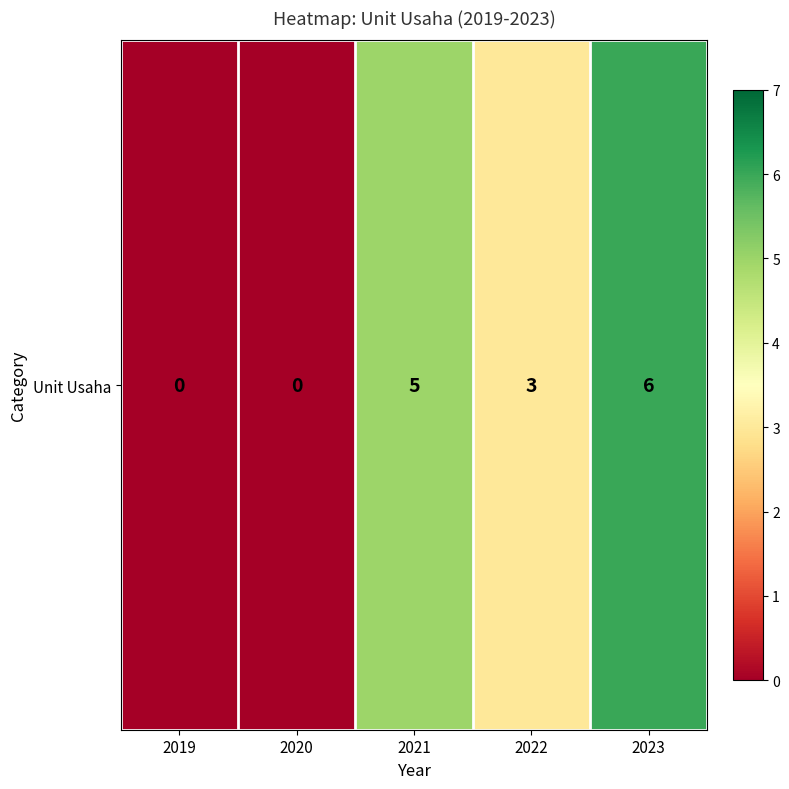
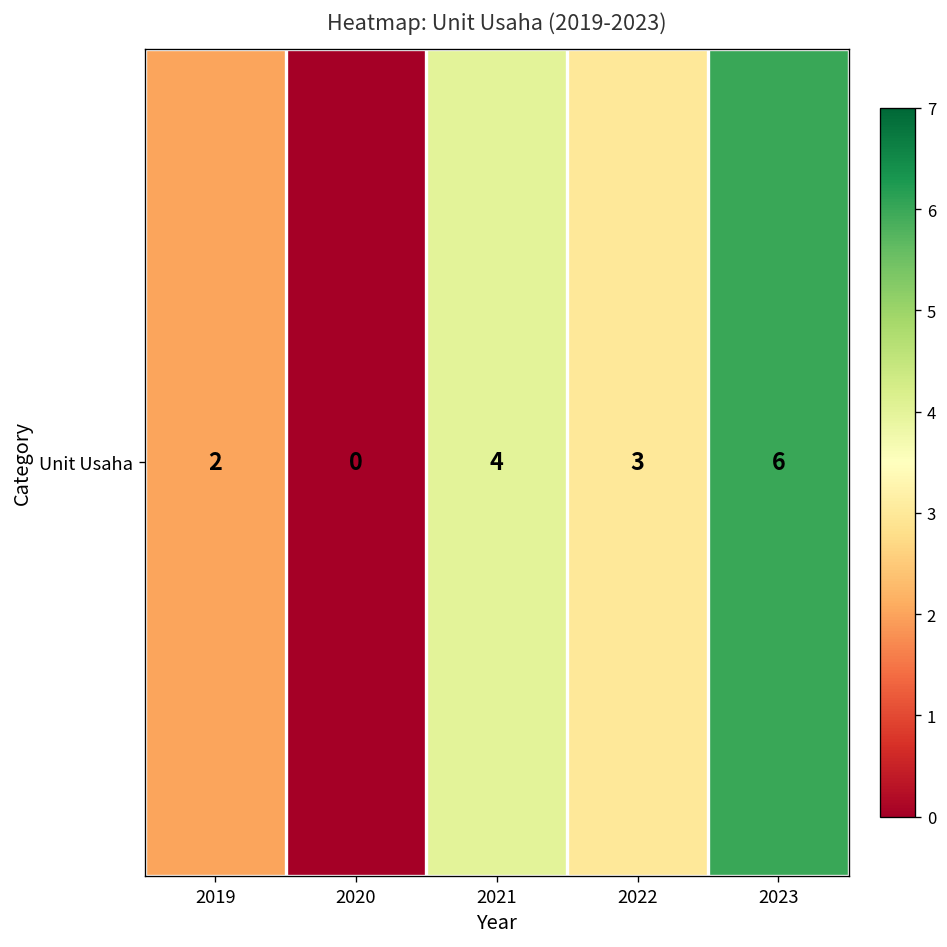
  {
    "Unit Usaha": {
-     "2019": 0,
+     "2019": 2,
      "2020": 0,
-     "2021": 5,
+     "2021": 4,
      "2022": 3,
      "2023": 6
    }
  }
